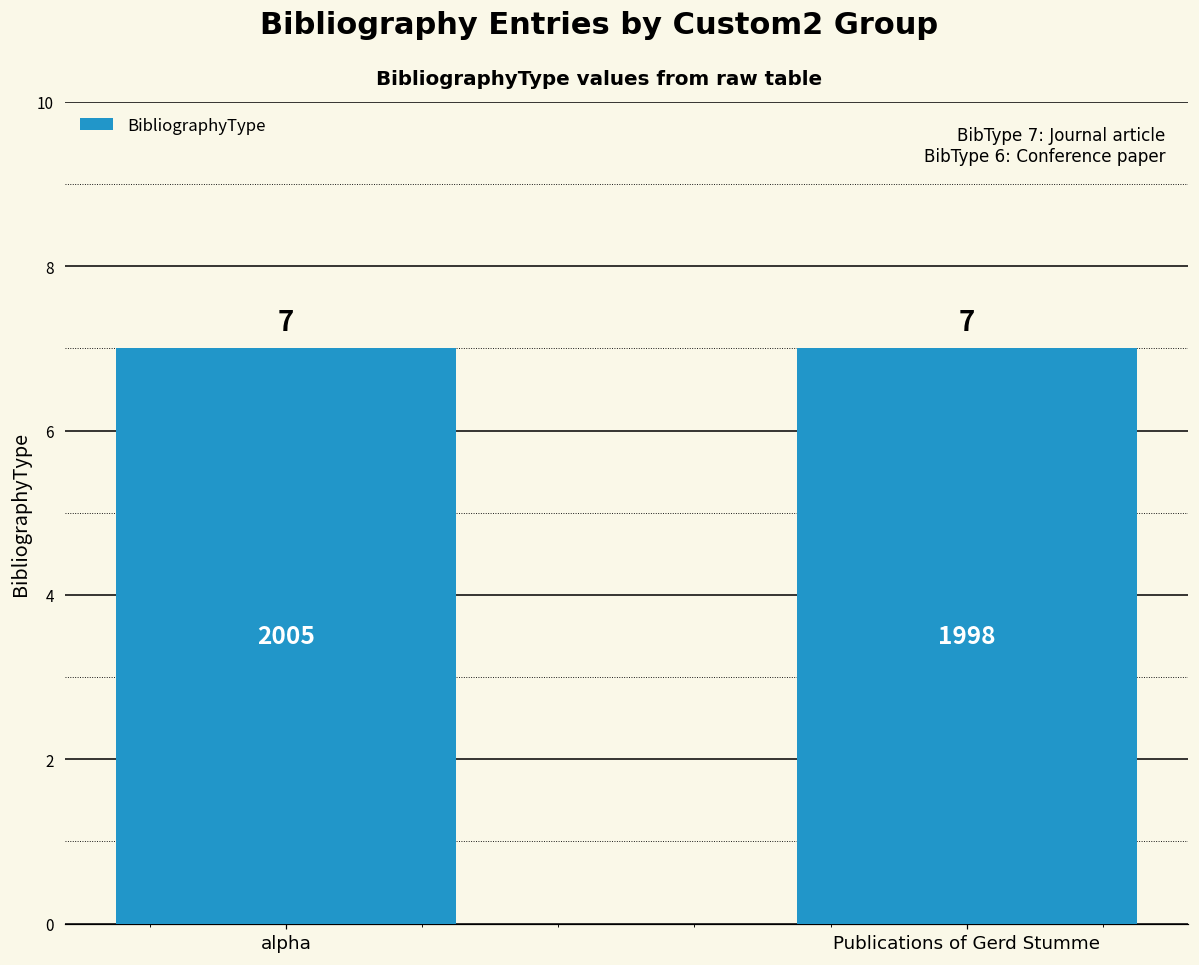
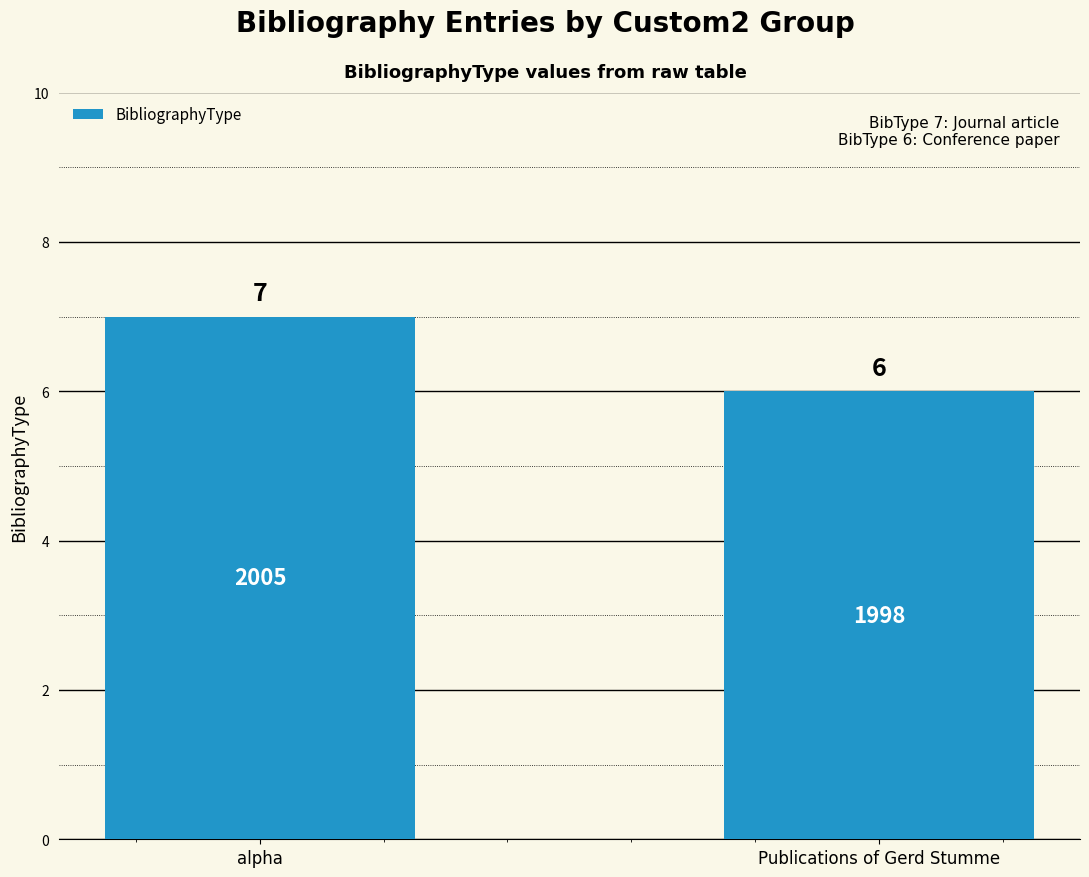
  {
    "alpha": 7,
-   "Publications of Gerd Stumme": 7
+   "Publications of Gerd Stumme": 6
  }
